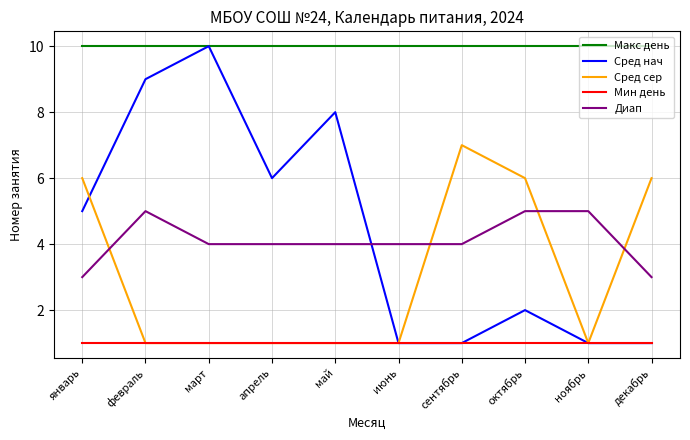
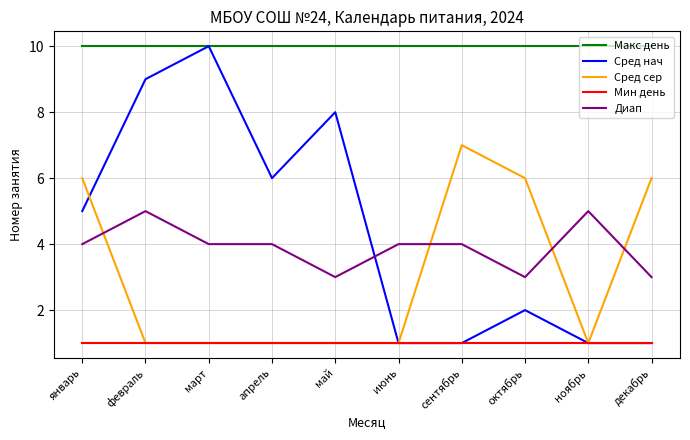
  {
    "Макс день": {
      "январь": 10,
      "февраль": 10,
      "апрель": 10,
      "май": 10,
      "июнь": 10,
      "сентябрь": 10,
      "октябрь": 10
    },
    "Сред нач": {
      "январь": 5,
      "февраль": 9,
      "апрель": 6,
      "май": 8,
      "октябрь": 2
    },
    "Сред сер": {
      "январь": 6,
      "сентябрь": 7,
      "октябрь": 6,
      "декабрь": 6
    },
    "Мин день": {
      "январь": 1,
      "октябрь": 1
    },
    "Диап": {
-     "январь": 3,
+     "январь": 4,
      "февраль": 5,
      "март": 4,
      "апрель": 4,
-     "май": 4,
+     "май": 3,
      "июнь": 4,
      "сентябрь": 4,
-     "октябрь": 5,
+     "октябрь": 3,
      "ноябрь": 5,
      "декабрь": 3
    }
  }
